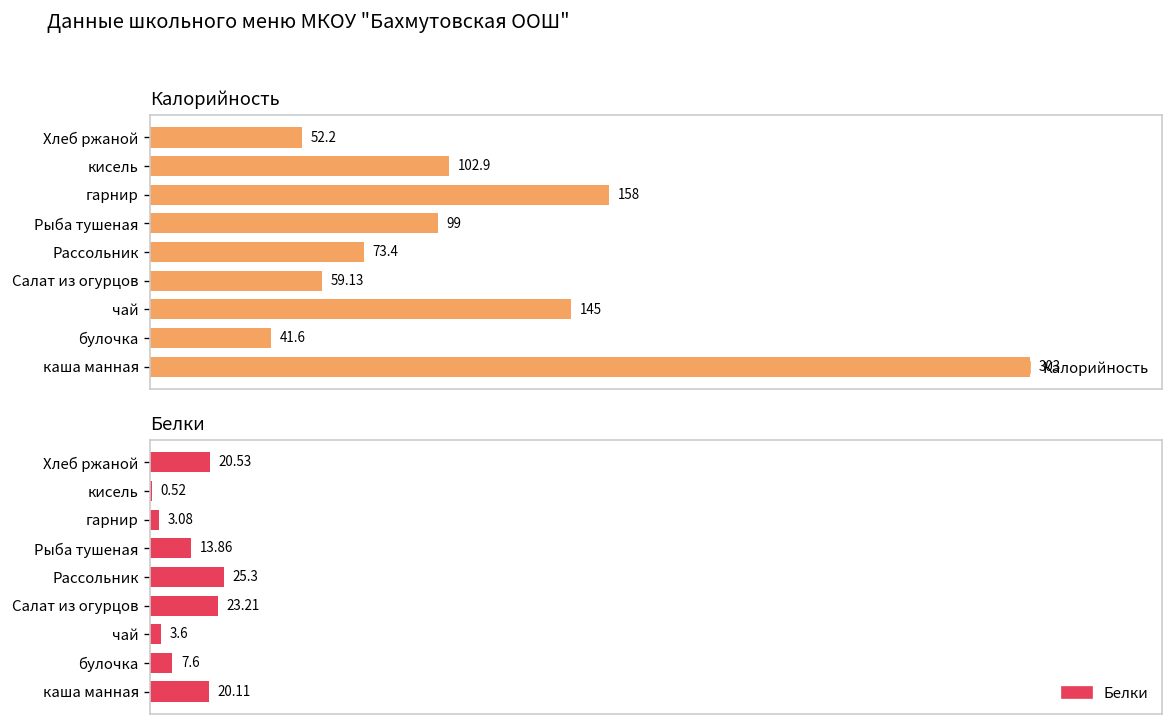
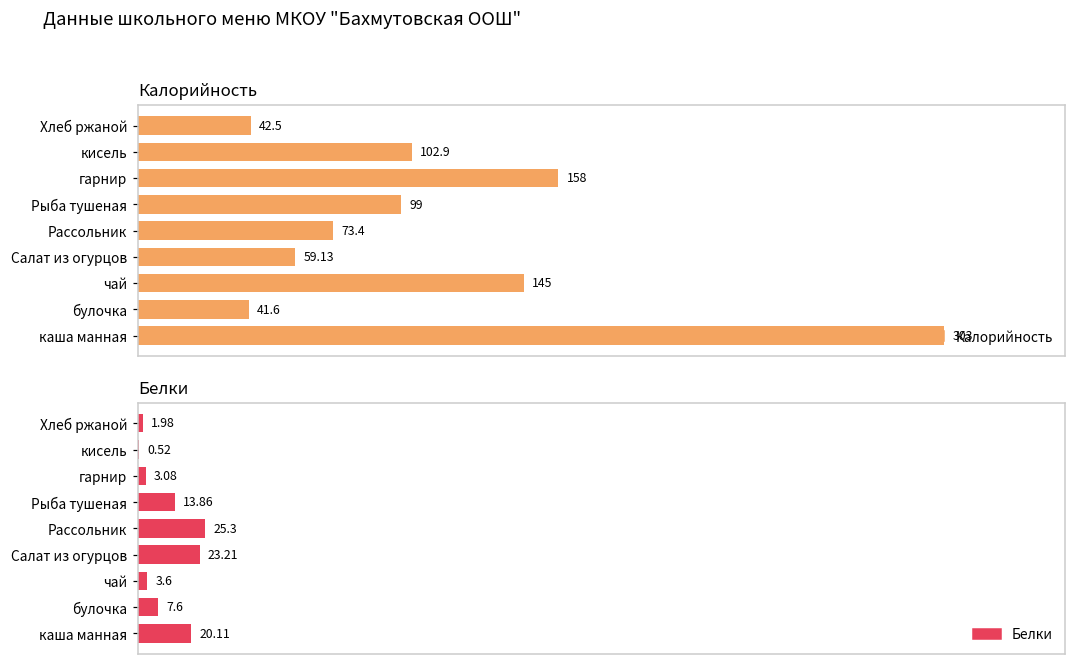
  {
    "Калорийность": {
-     "Хлеб ржаной": 52.2,
+     "Хлеб ржаной": 42.5,
      "кисель": 102.9,
      "гарнир": 158,
      "Рыба тушеная": 99,
      "Рассольник": 73.4,
      "Салат из огурцов": 59.13,
      "чай": 145,
      "булочка": 41.6,
      "каша манная": 303
    },
    "Белки": {
-     "Хлеб ржаной": 20.53,
+     "Хлеб ржаной": 1.98,
      "кисель": 0.52,
      "гарнир": 3.08,
      "Рыба тушеная": 13.86,
      "Рассольник": 25.3,
      "Салат из огурцов": 23.21,
      "чай": 3.6,
      "булочка": 7.6,
      "каша манная": 20.11
    }
  }
